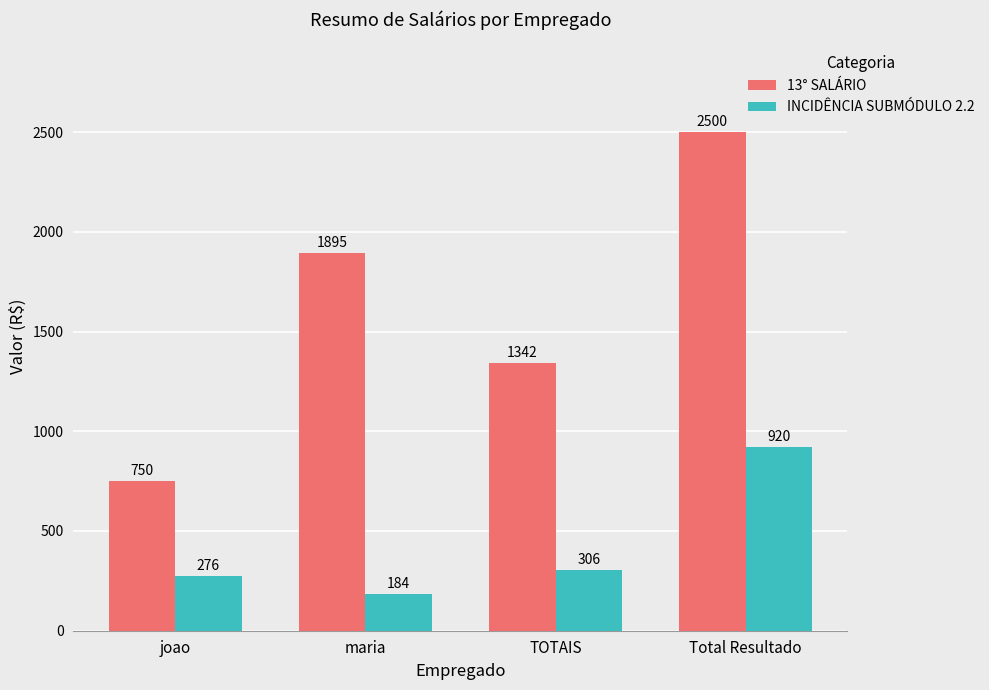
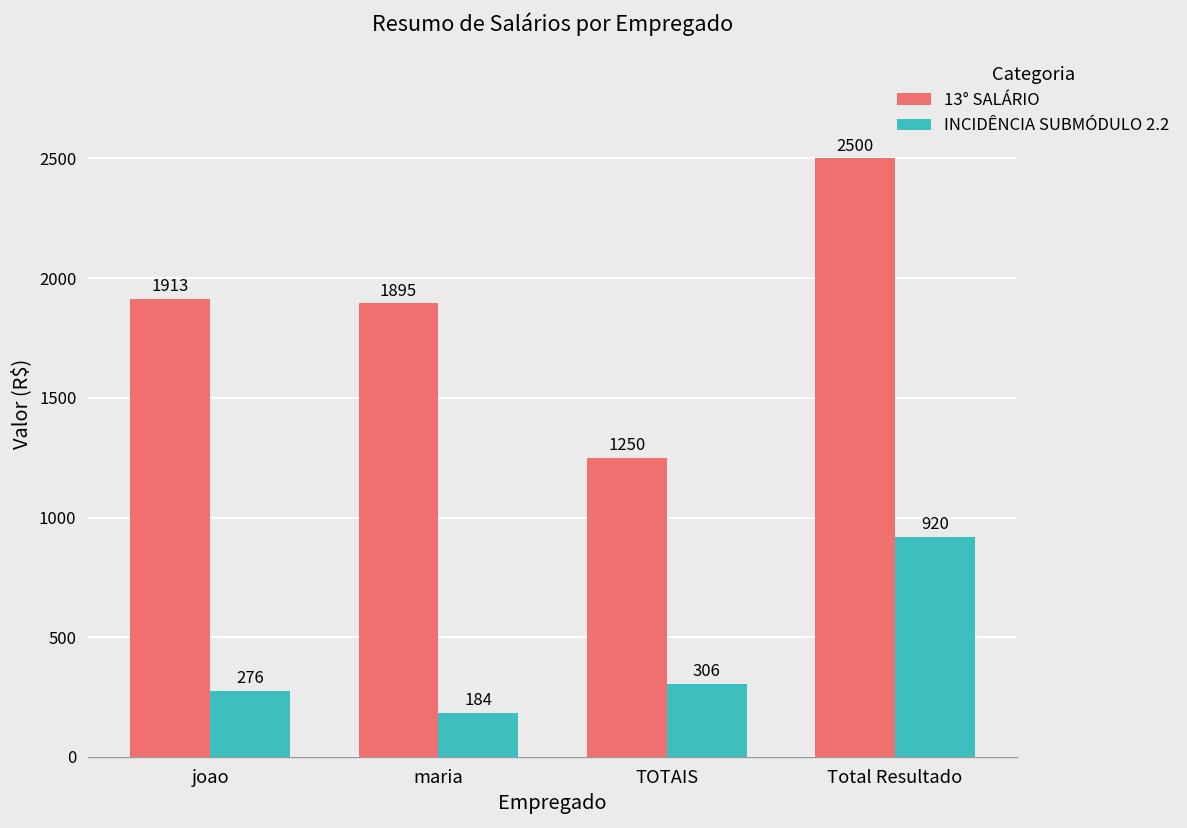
  {
    "13° SALÁRIO": {
-     "joao": 750,
+     "joao": 1913,
      "maria": 1895,
-     "TOTAIS": 1342,
+     "TOTAIS": 1250,
      "Total Resultado": 2500
    },
    "INCIDÊNCIA SUBMÓDULO 2.2": {
      "joao": 276,
      "maria": 184,
      "TOTAIS": 306,
      "Total Resultado": 920
    }
  }
